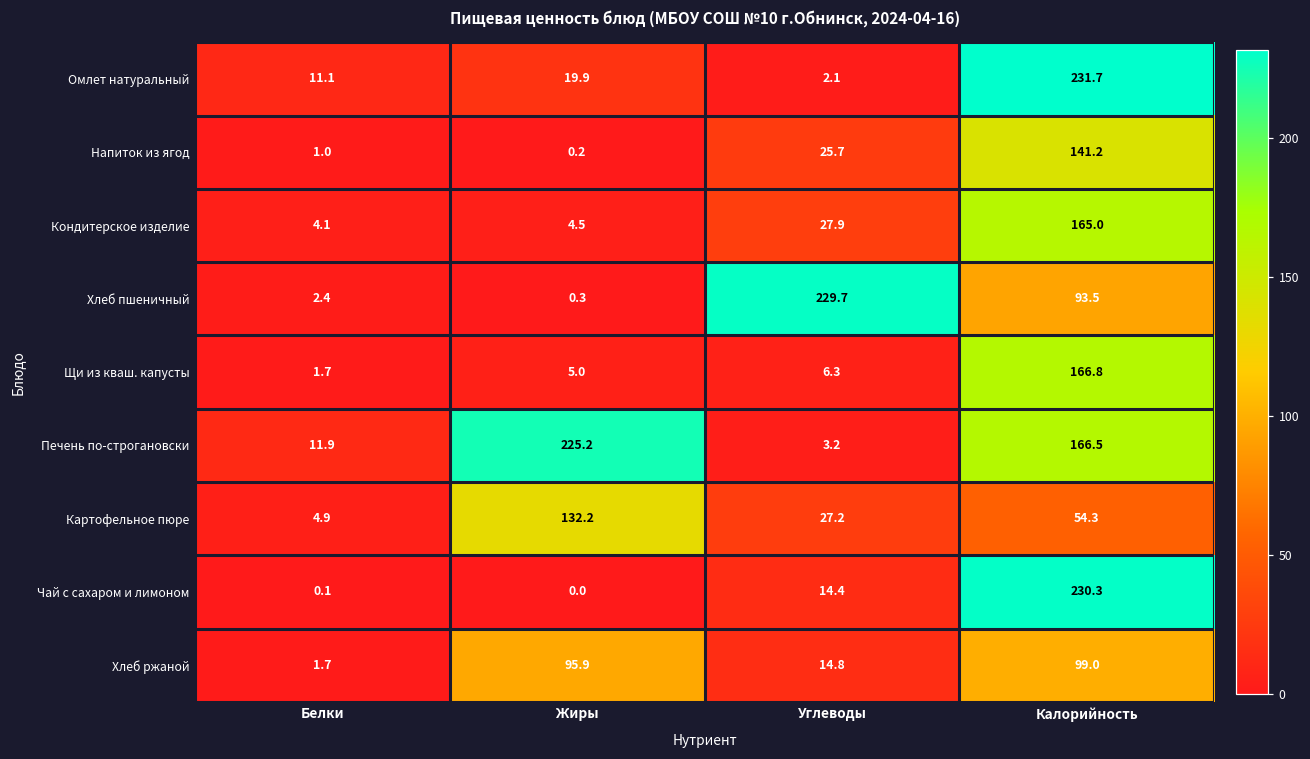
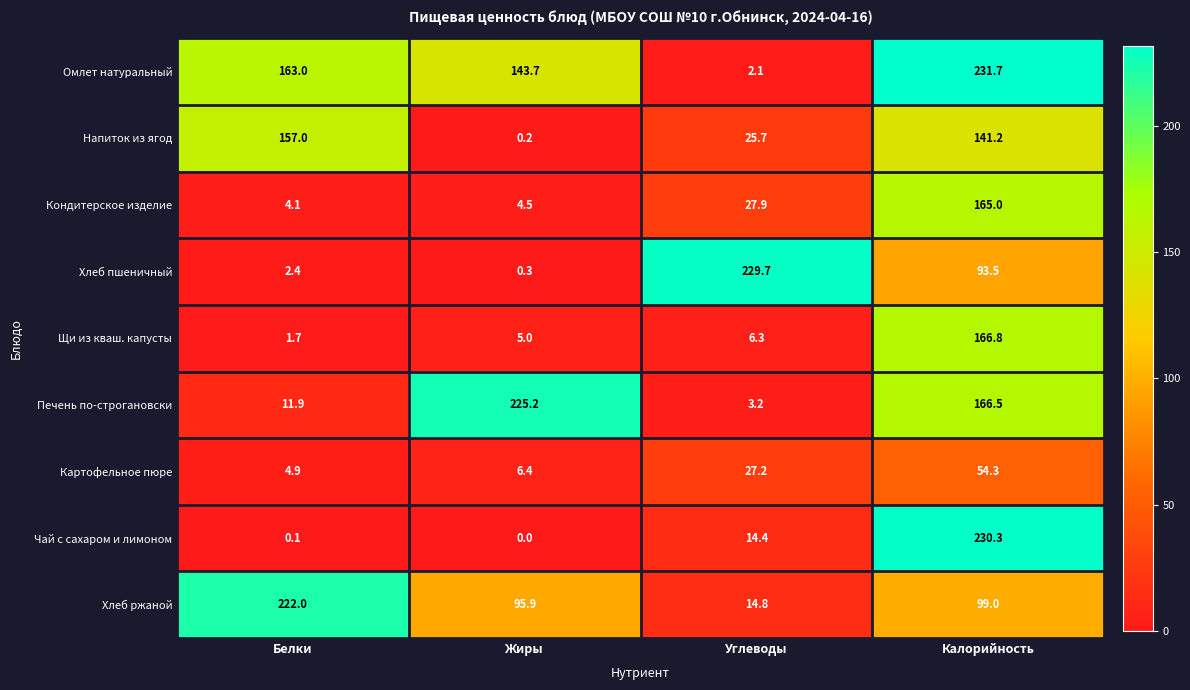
  {
    "Омлет натуральный": {
-     "Белки": 11.1,
-     "Жиры": 19.9,
+     "Белки": 163.0,
+     "Жиры": 143.7,
      "Углеводы": 2.1,
      "Калорийность": 231.7
    },
    "Напиток из ягод": {
-     "Белки": 1.0,
+     "Белки": 157.0,
      "Жиры": 0.2,
      "Углеводы": 25.7,
      "Калорийность": 141.2
    },
    "Кондитерское изделие": {
      "Белки": 4.1,
      "Жиры": 4.5,
      "Углеводы": 27.9,
      "Калорийность": 165.0
    },
    "Хлеб пшеничный": {
      "Белки": 2.4,
      "Жиры": 0.3,
      "Углеводы": 229.7,
      "Калорийность": 93.5
    },
    "Щи из кваш. капусты": {
      "Белки": 1.7,
      "Жиры": 5.0,
      "Углеводы": 6.3,
      "Калорийность": 166.8
    },
    "Печень по-строгановски": {
      "Белки": 11.9,
      "Жиры": 225.2,
      "Углеводы": 3.2,
      "Калорийность": 166.5
    },
    "Картофельное пюре": {
      "Белки": 4.9,
-     "Жиры": 132.2,
+     "Жиры": 6.4,
      "Углеводы": 27.2,
      "Калорийность": 54.3
    },
    "Чай с сахаром и лимоном": {
      "Белки": 0.1,
      "Жиры": 0.0,
      "Углеводы": 14.4,
      "Калорийность": 230.3
    },
    "Хлеб ржаной": {
-     "Белки": 1.7,
+     "Белки": 222.0,
      "Жиры": 95.9,
      "Углеводы": 14.8,
      "Калорийность": 99.0
    }
  }
